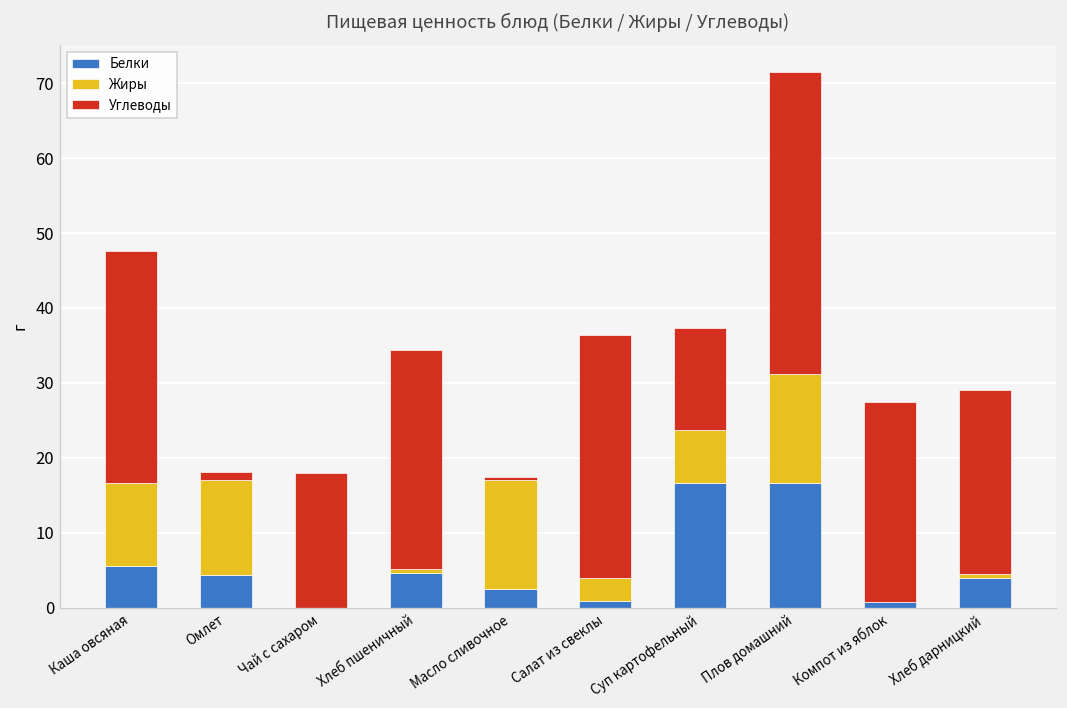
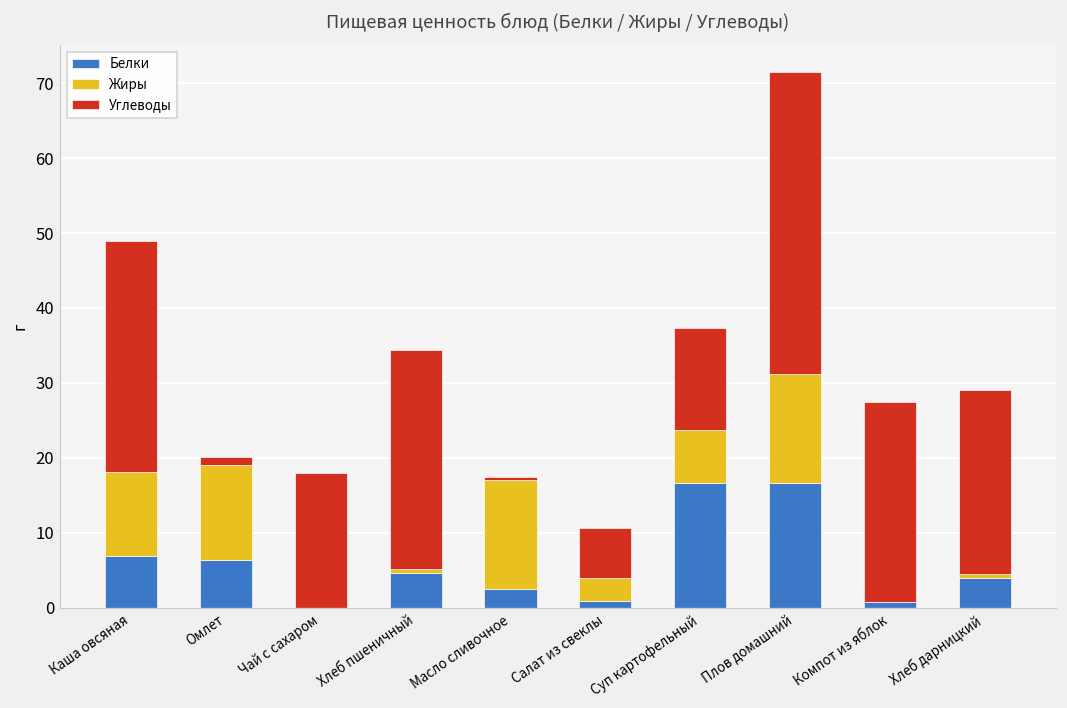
  {
    "Белки": {
-     "Каша овсяная": 6,
-     "Омлет": 4,
+     "Каша овсяная": 7,
+     "Омлет": 6,
      "Чай с сахаром": 0,
      "Хлеб пшеничный": 5,
      "Масло сливочное": 3,
      "Салат из свеклы": 1,
      "Суп картофельный": 17,
      "Плов домашний": 17,
      "Компот из яблок": 1,
      "Хлеб дарницкий": 4
    },
    "Жиры": {
      "Каша овсяная": 11,
      "Омлет": 13,
      "Чай с сахаром": 0,
      "Хлеб пшеничный": 1,
      "Масло сливочное": 15,
      "Салат из свеклы": 3,
      "Суп картофельный": 7,
      "Плов домашний": 14,
      "Хлеб дарницкий": 1
    },
    "Углеводы": {
      "Каша овсяная": 31,
      "Омлет": 1,
      "Чай с сахаром": 18,
      "Хлеб пшеничный": 29,
-     "Салат из свеклы": 33,
+     "Салат из свеклы": 7,
      "Суп картофельный": 14,
      "Плов домашний": 40,
      "Компот из яблок": 27,
      "Хлеб дарницкий": 25
    }
  }
